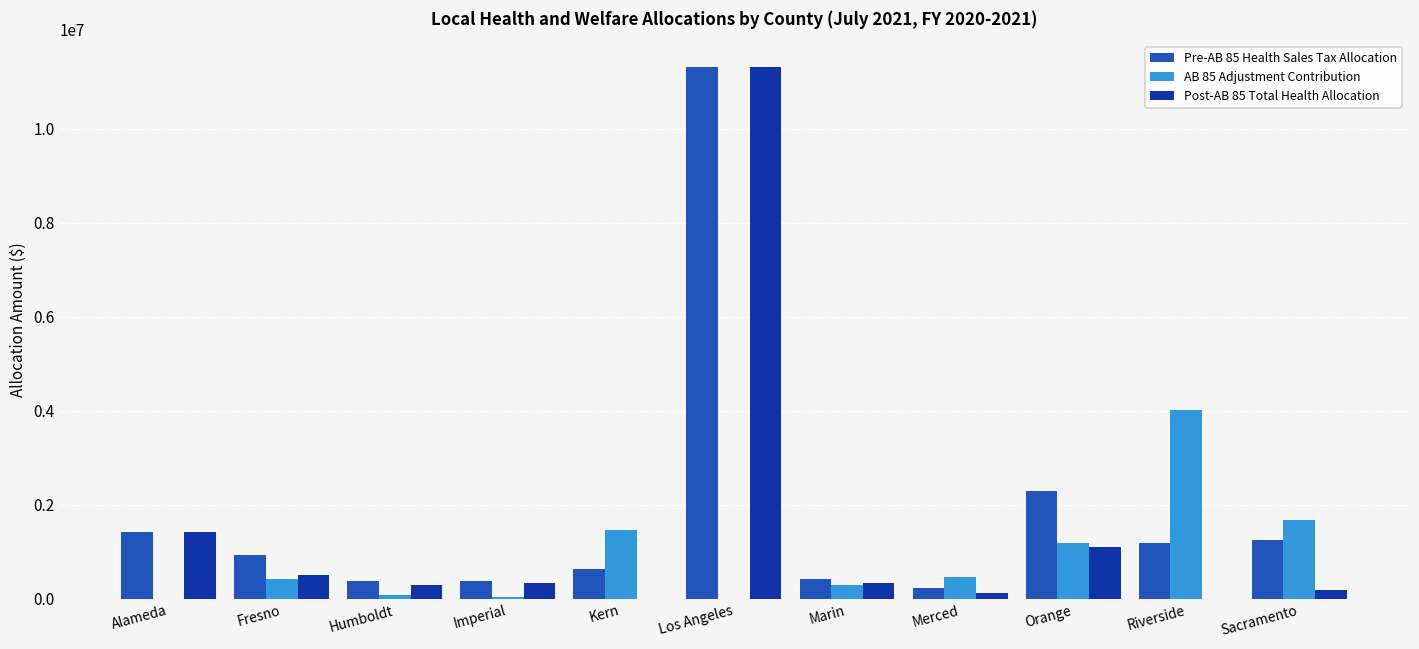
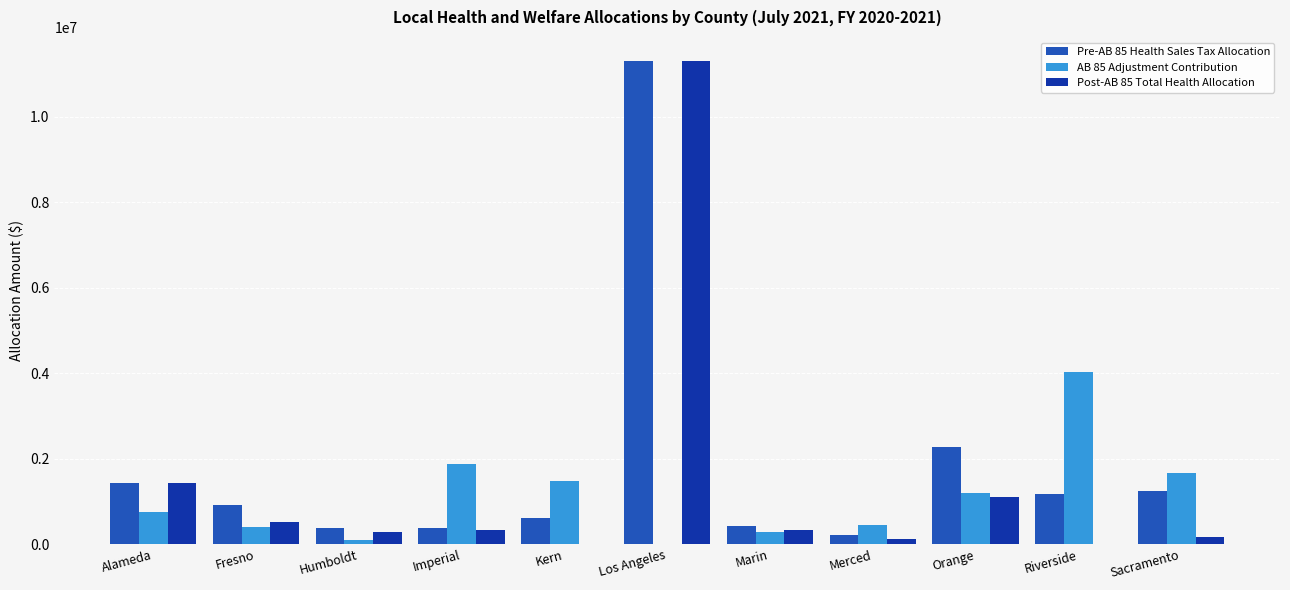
  {
    "AB 85 Adjustment Contribution": {
-     "Alameda": 0,
+     "Alameda": 800000,
      "Fresno": 400000,
      "Humboldt": 100000,
-     "Imperial": 0,
+     "Imperial": 1900000,
      "Kern": 1500000,
      "Los Angeles": 0,
      "Marin": 300000,
      "Merced": 500000,
      "Orange": 1200000,
      "Riverside": 4000000,
      "Sacramento": 1700000
    }
  }
